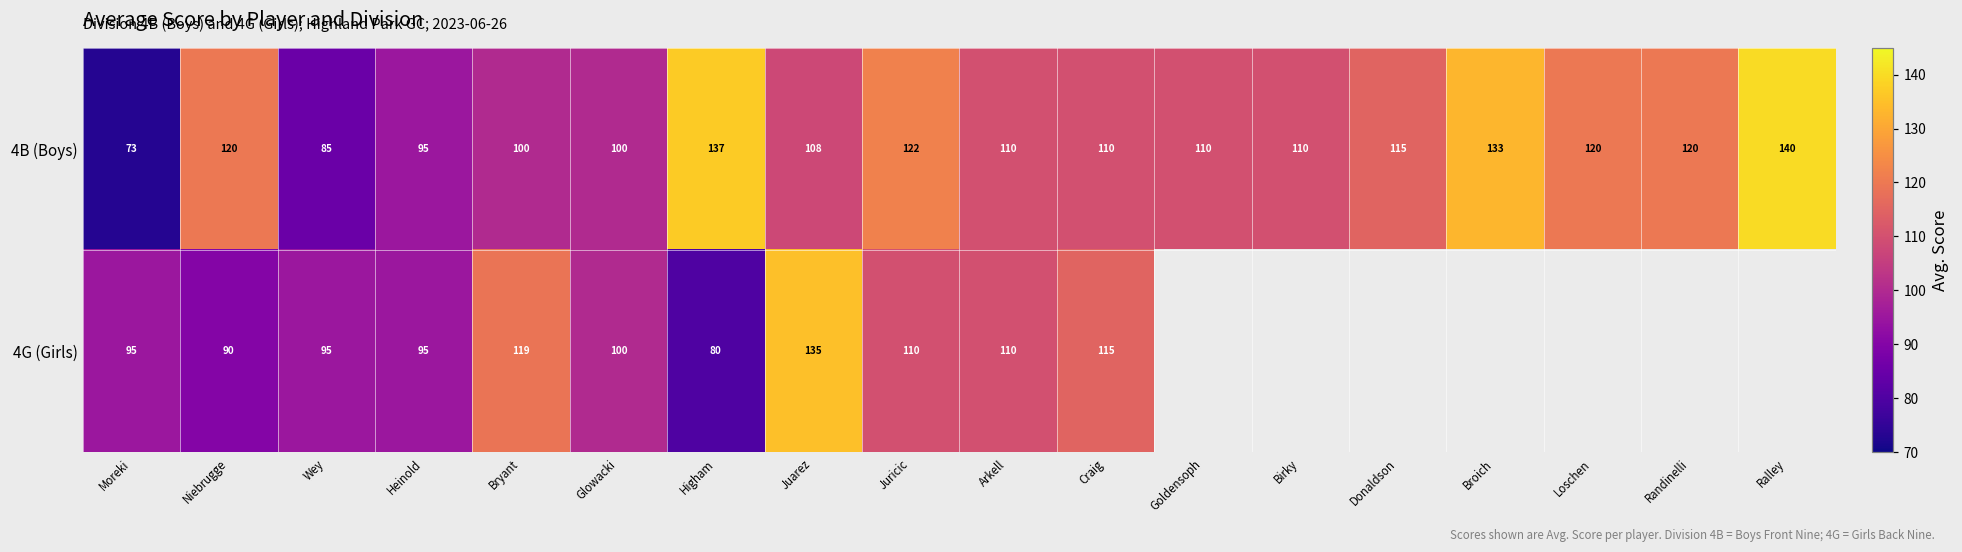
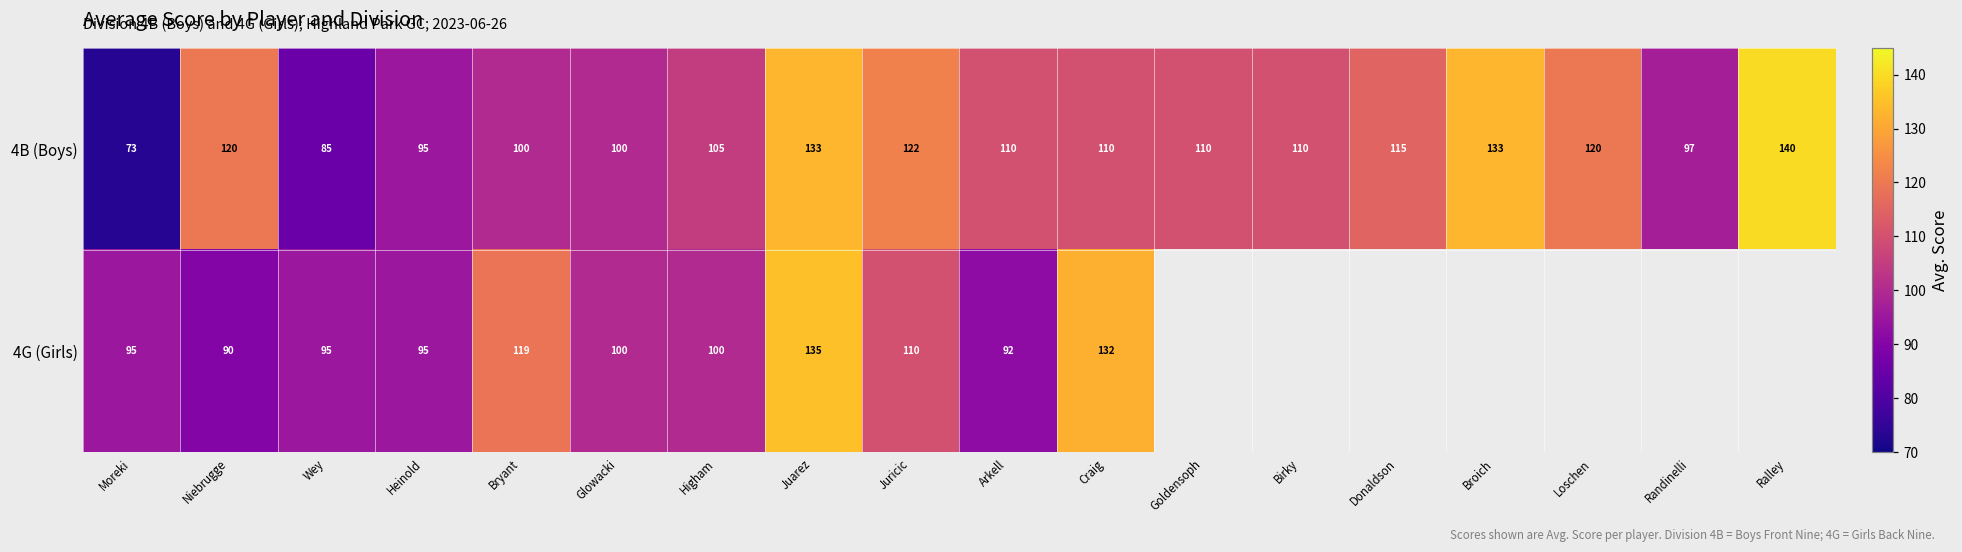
  {
    "4B (Boys)": {
      "Moreki": 73,
      "Niebrugge": 120,
      "Wey": 85,
      "Heinold": 95,
      "Bryant": 100,
      "Glowacki": 100,
-     "Higham": 137,
-     "Juarez": 108,
+     "Higham": 105,
+     "Juarez": 133,
      "Juricic": 122,
      "Arkell": 110,
      "Craig": 110,
      "Goldensoph": 110,
      "Birky": 110,
      "Donaldson": 115,
      "Broich": 133,
      "Loschen": 120,
-     "Randinelli": 120,
+     "Randinelli": 97,
      "Ralley": 140
    },
    "4G (Girls)": {
      "Moreki": 95,
      "Niebrugge": 90,
      "Wey": 95,
      "Heinold": 95,
      "Bryant": 119,
      "Glowacki": 100,
-     "Higham": 80,
+     "Higham": 100,
      "Juarez": 135,
      "Juricic": 110,
-     "Arkell": 110,
-     "Craig": 115
+     "Arkell": 92,
+     "Craig": 132
    }
  }
